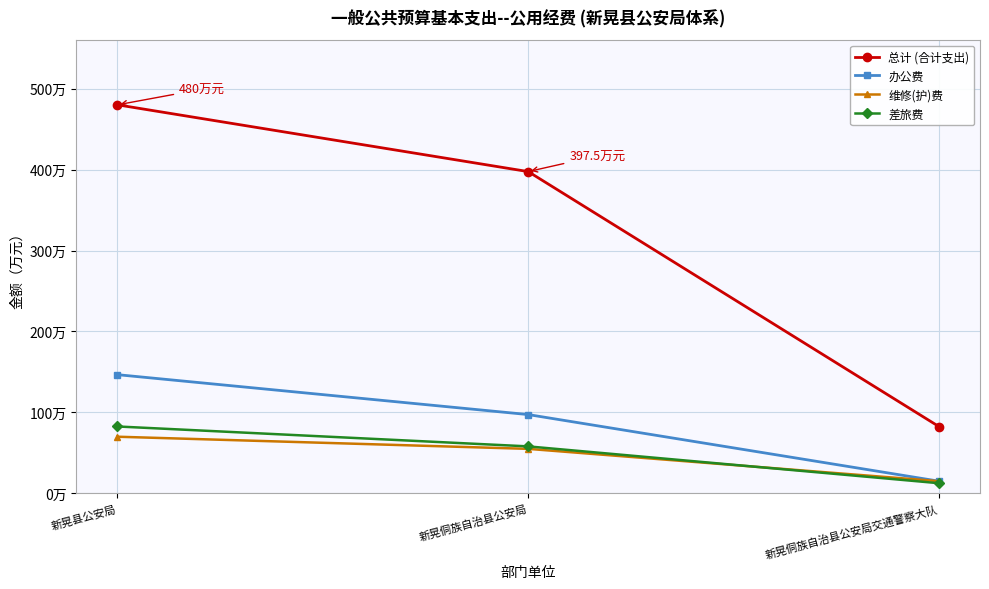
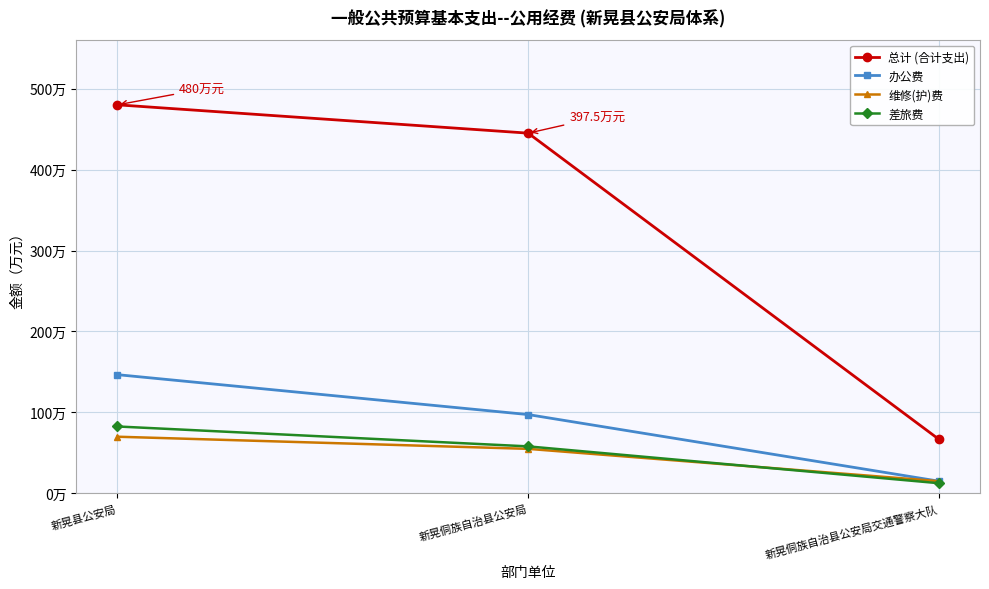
  {
    "总计 (合计支出)": {
-     "新晃侗族自治县公安局": "400万",
-     "新晃侗族自治县公安局交通警察大队": "80万"
+     "新晃侗族自治县公安局": "450万",
+     "新晃侗族自治县公安局交通警察大队": "70万"
    },
    "办公费": {
      "新晃县公安局": "150万",
      "新晃侗族自治县公安局": "100万"
    },
    "维修(护)费": {
      "新晃县公安局": "70万"
    },
    "差旅费": {
      "新晃县公安局": "80万"
    }
  }
